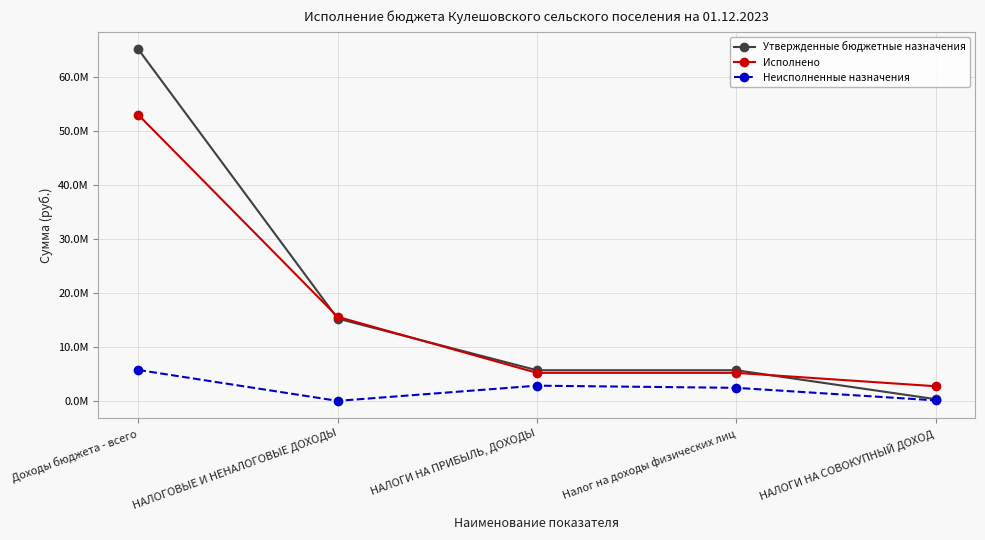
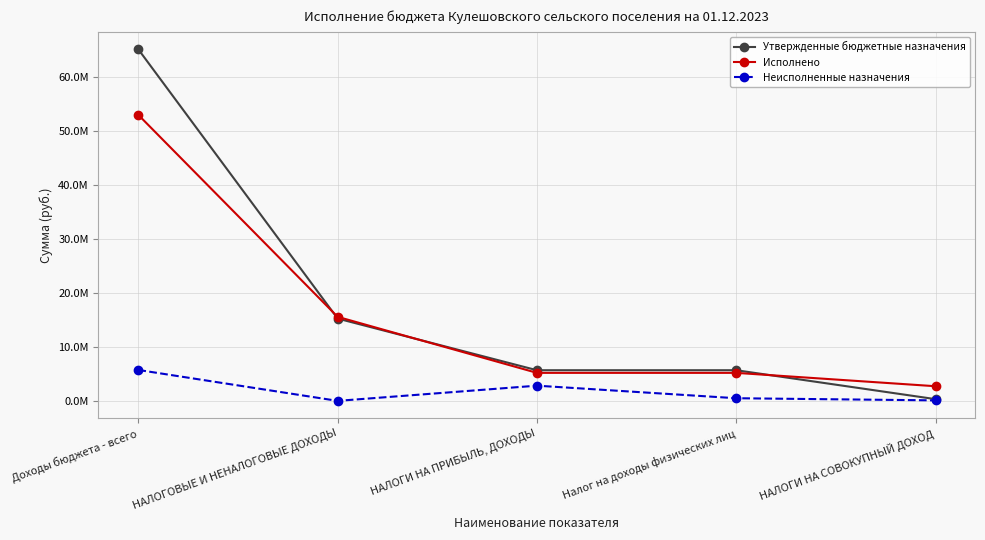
  {
    "Утвержденные бюджетные назначения": {
      "Доходы бюджета - всего": 65000000,
      "НАЛОГИ НА ПРИБЫЛЬ, ДОХОДЫ": 6000000,
      "Налог на доходы физических лиц": 6000000
    },
    "Исполнено": {
      "Доходы бюджета - всего": 53000000,
      "НАЛОГИ НА ПРИБЫЛЬ, ДОХОДЫ": 5000000,
      "Налог на доходы физических лиц": 5000000,
      "НАЛОГИ НА СОВОКУПНЫЙ ДОХОД": 3000000
    },
    "Неисполненные назначения": {
      "Доходы бюджета - всего": 6000000,
      "НАЛОГОВЫЕ И НЕНАЛОГОВЫЕ ДОХОДЫ": 0,
      "НАЛОГИ НА ПРИБЫЛЬ, ДОХОДЫ": 3000000,
-     "Налог на доходы физических лиц": 2000000
+     "Налог на доходы физических лиц": 0
    }
  }
